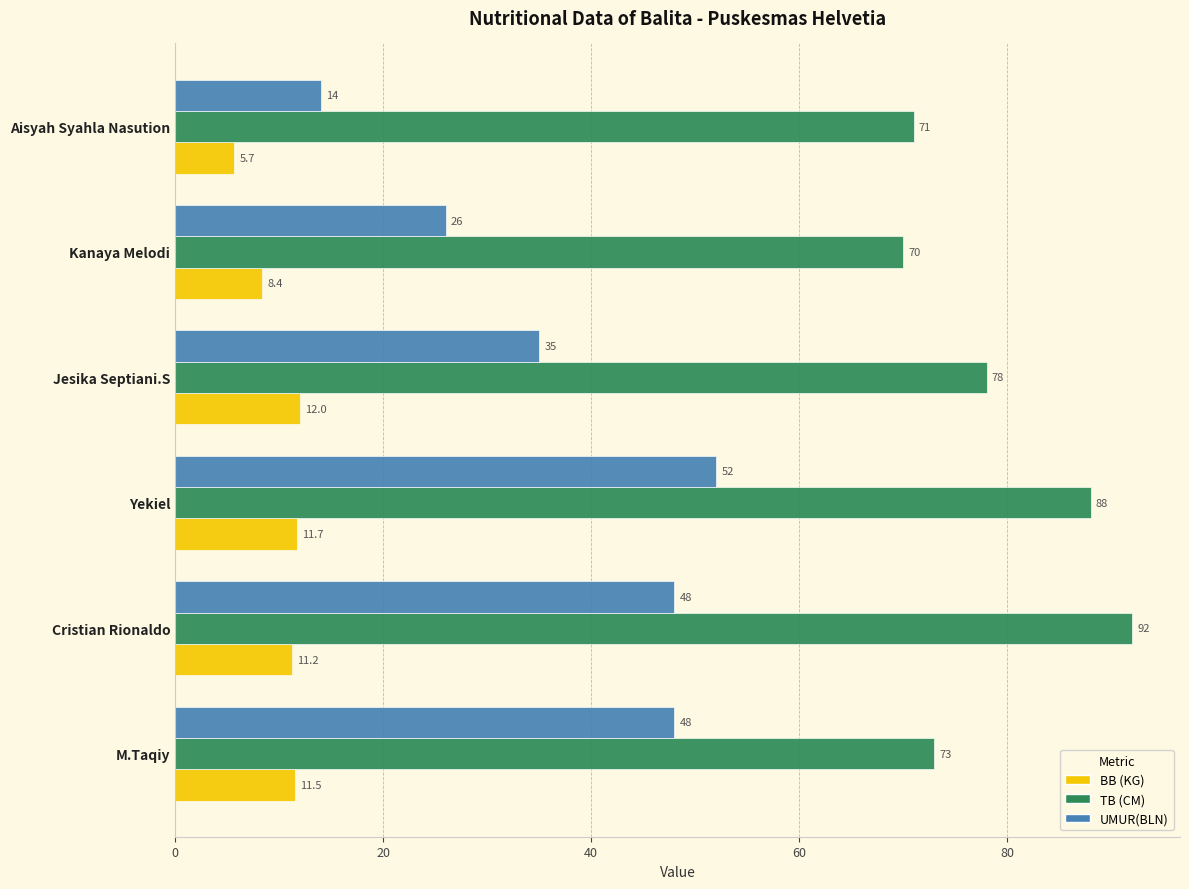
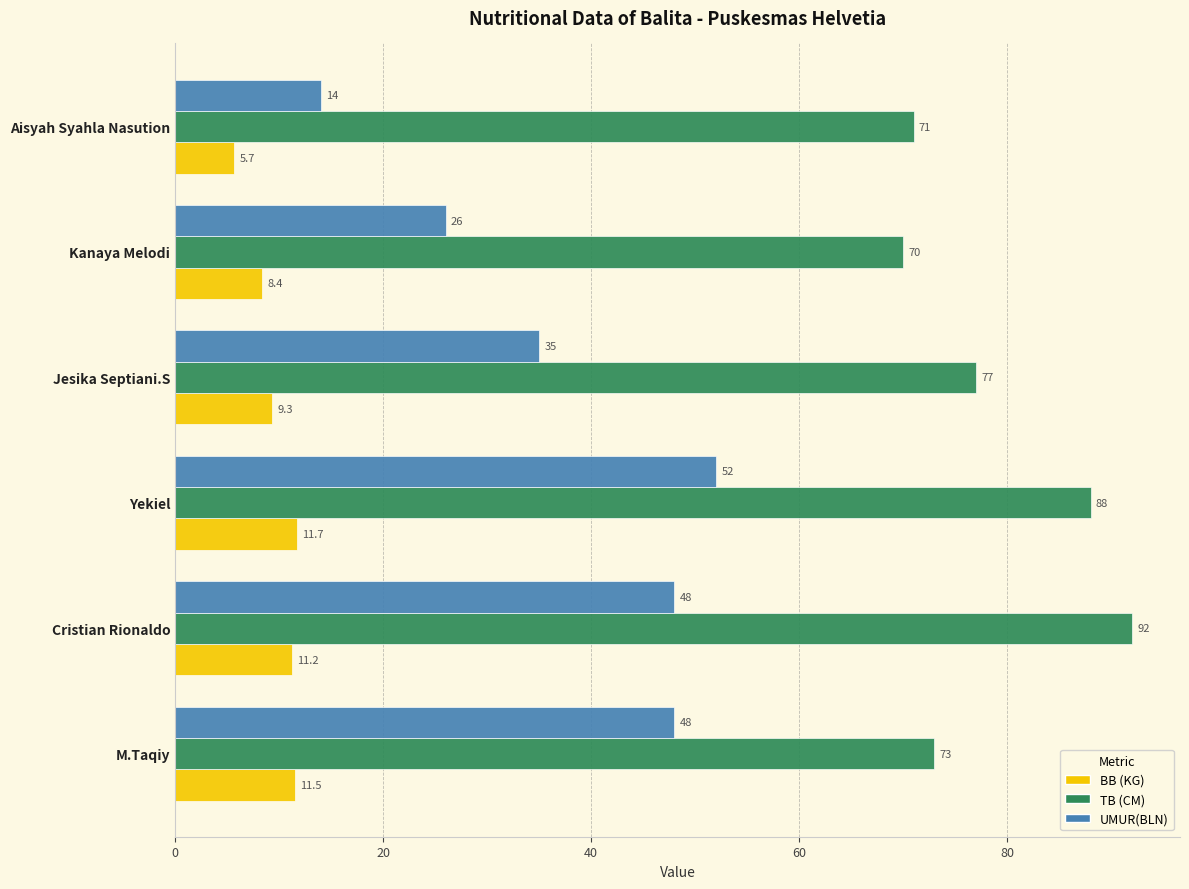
  {
    "BB (KG)": {
      "Aisyah Syahla Nasution": 5.7,
      "Kanaya Melodi": 8.4,
-     "Jesika Septiani.S": 12.0,
+     "Jesika Septiani.S": 9.3,
      "Yekiel": 11.7,
      "Cristian Rionaldo": 11.2,
      "M.Taqiy": 11.5
    },
    "TB (CM)": {
      "Aisyah Syahla Nasution": 71,
      "Kanaya Melodi": 70,
-     "Jesika Septiani.S": 78,
+     "Jesika Septiani.S": 77,
      "Yekiel": 88,
      "Cristian Rionaldo": 92,
      "M.Taqiy": 73
    },
    "UMUR(BLN)": {
      "Aisyah Syahla Nasution": 14,
      "Kanaya Melodi": 26,
      "Jesika Septiani.S": 35,
      "Yekiel": 52,
      "Cristian Rionaldo": 48,
      "M.Taqiy": 48
    }
  }
